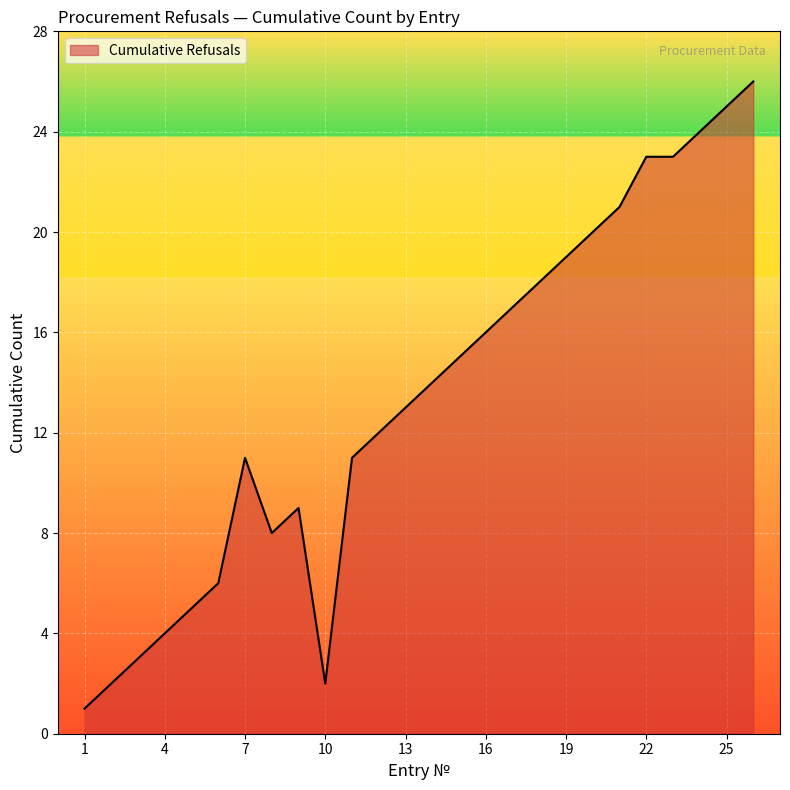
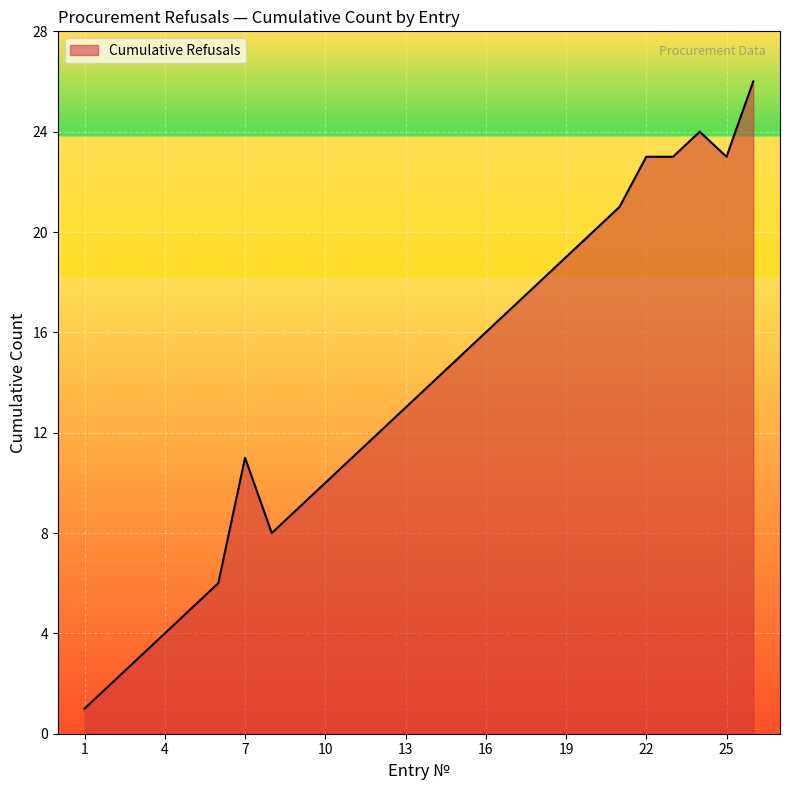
  {
    "1": 1,
    "4": 4,
    "7": 11,
-   "10": 2,
+   "10": 10,
    "13": 13,
    "16": 16,
    "19": 19,
    "22": 23,
-   "25": 25
+   "25": 23
  }
